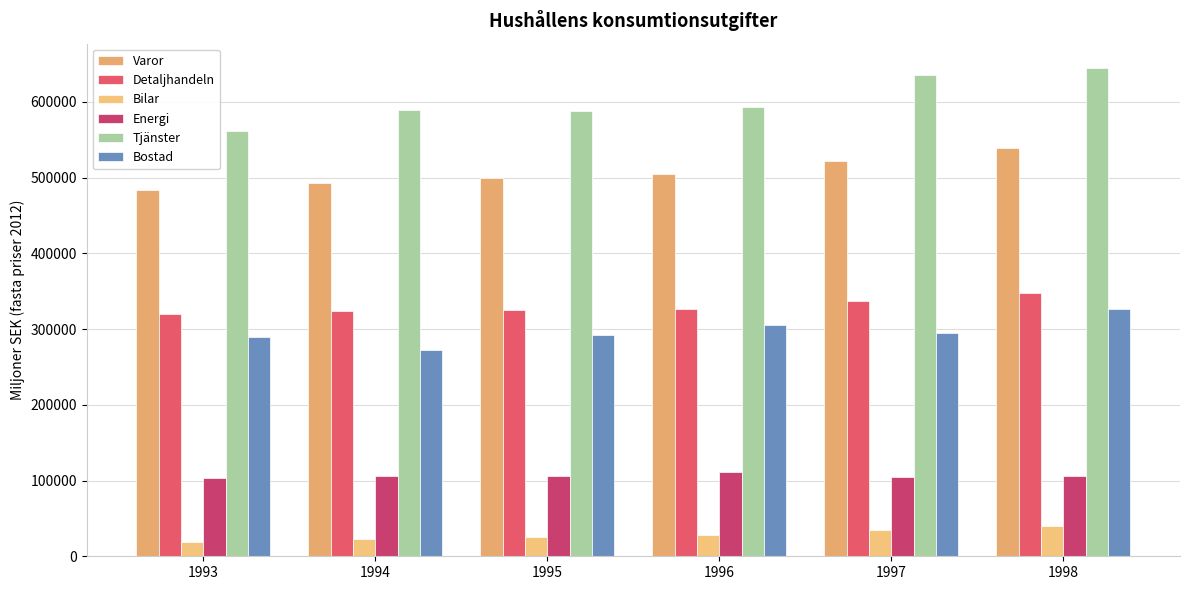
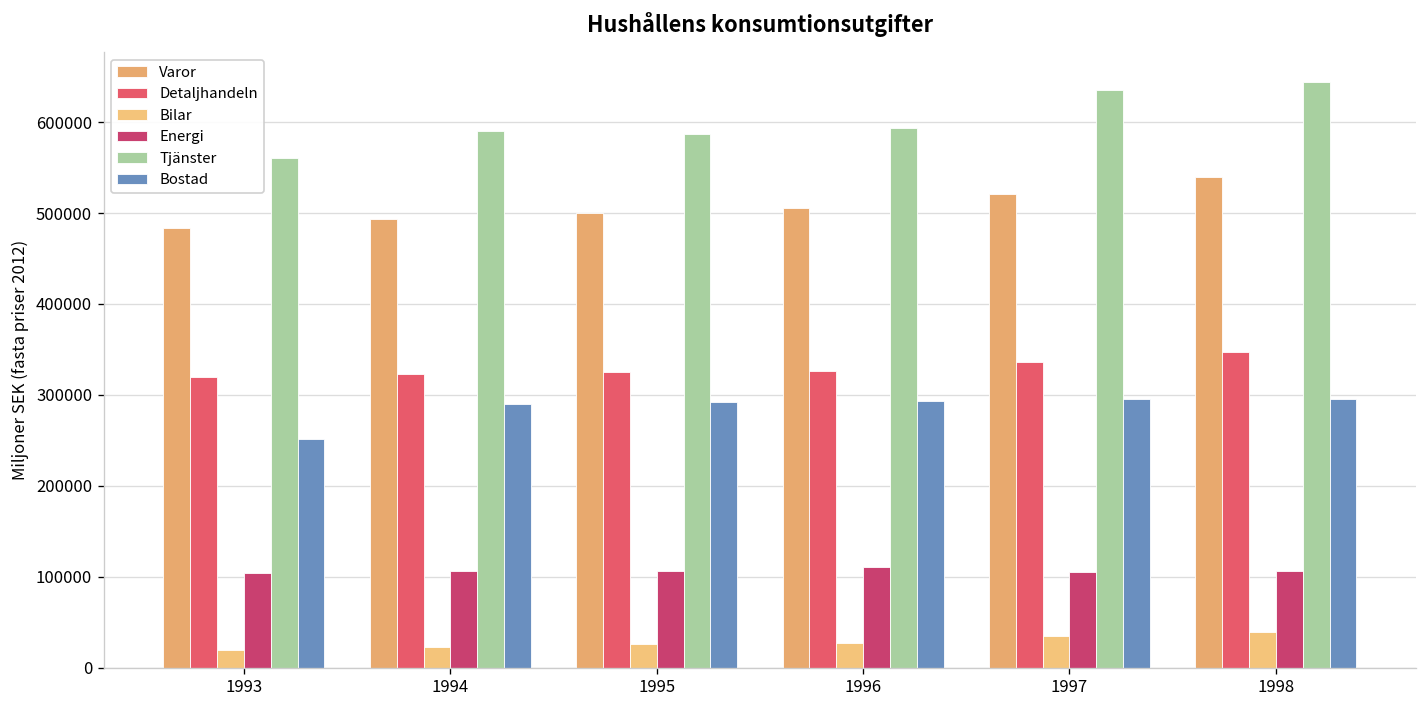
  {
    "Tjänster": {
      "1993": 560000,
      "1994": 590000,
      "1995": 590000,
      "1996": 590000,
      "1997": 640000,
      "1998": 640000
    },
    "Bostad": {
-     "1993": 290000,
-     "1994": 270000,
+     "1993": 250000,
+     "1994": 290000,
      "1995": 290000,
-     "1996": 310000,
+     "1996": 290000,
      "1997": 300000,
-     "1998": 330000
+     "1998": 300000
    }
  }
